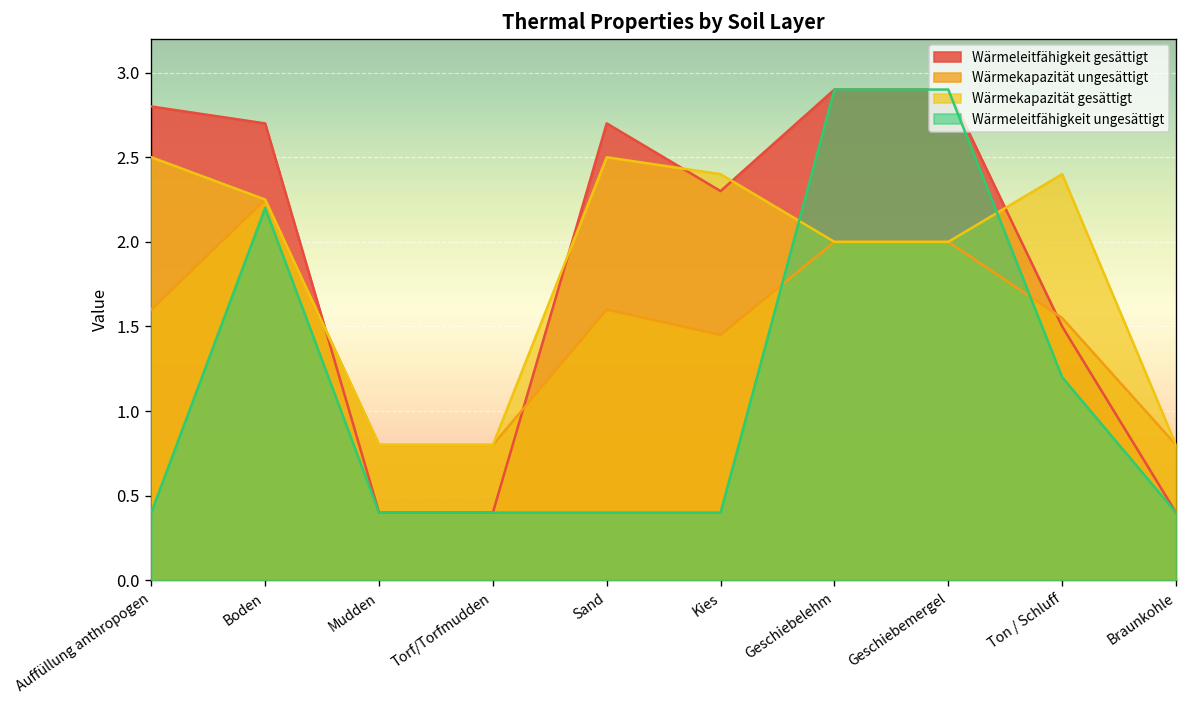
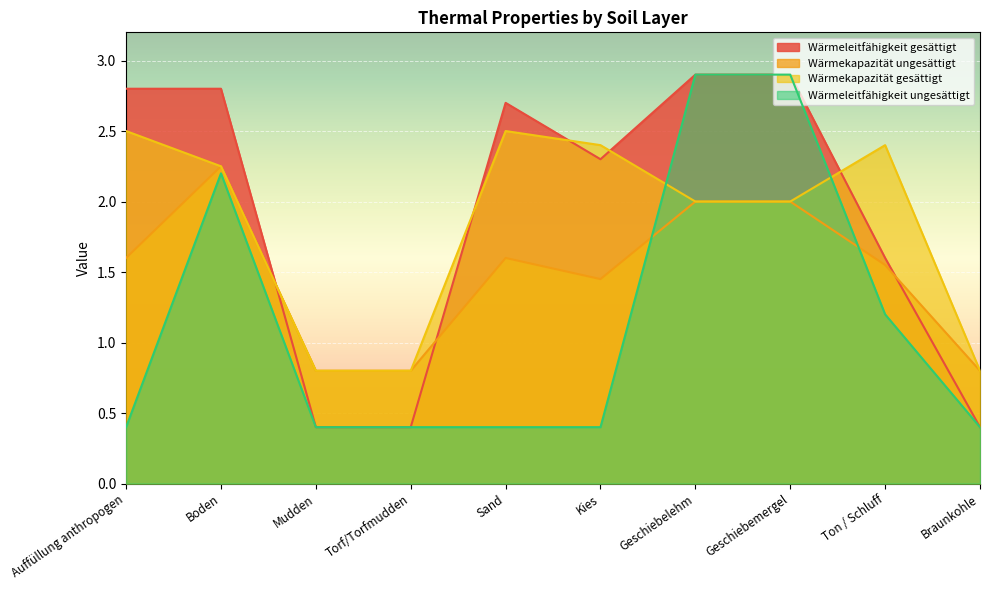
  {
    "Wärmeleitfähigkeit gesättigt": {
      "Auffüllung anthropogen": 2.8,
-     "Boden": 2.7,
+     "Boden": 2.8,
      "Sand": 2.7,
      "Kies": 2.3,
-     "Ton / Schluff": 1.5
+     "Ton / Schluff": 1.6
    },
    "Wärmeleitfähigkeit ungesättigt": {
      "Auffüllung anthropogen": 0.4,
      "Boden": 2.2,
      "Sand": 0.4,
      "Kies": 0.4,
      "Ton / Schluff": 1.2
    }
  }
